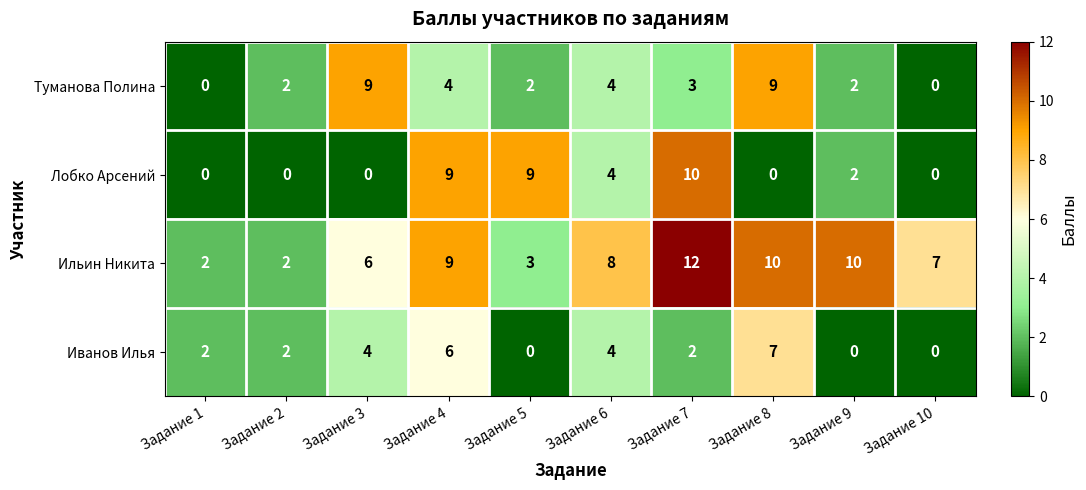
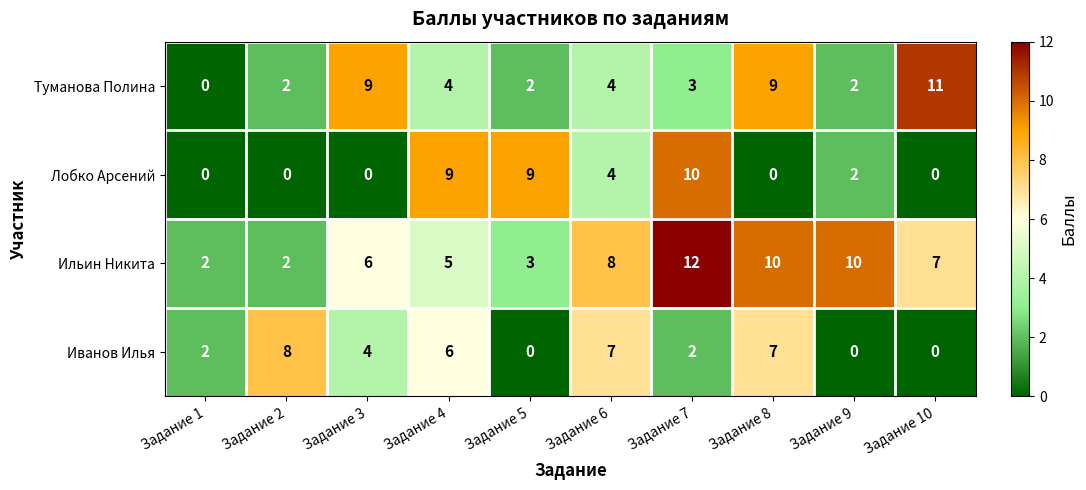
  {
    "Туманова Полина": {
      "Задание 1": 0,
      "Задание 2": 2,
      "Задание 3": 9,
      "Задание 4": 4,
      "Задание 5": 2,
      "Задание 6": 4,
      "Задание 7": 3,
      "Задание 8": 9,
      "Задание 9": 2,
-     "Задание 10": 0
+     "Задание 10": 11
    },
    "Лобко Арсений": {
      "Задание 1": 0,
      "Задание 2": 0,
      "Задание 3": 0,
      "Задание 4": 9,
      "Задание 5": 9,
      "Задание 6": 4,
      "Задание 7": 10,
      "Задание 8": 0,
      "Задание 9": 2,
      "Задание 10": 0
    },
    "Ильин Никита": {
      "Задание 1": 2,
      "Задание 2": 2,
      "Задание 3": 6,
-     "Задание 4": 9,
+     "Задание 4": 5,
      "Задание 5": 3,
      "Задание 6": 8,
      "Задание 7": 12,
      "Задание 8": 10,
      "Задание 9": 10,
      "Задание 10": 7
    },
    "Иванов Илья": {
      "Задание 1": 2,
-     "Задание 2": 2,
+     "Задание 2": 8,
      "Задание 3": 4,
      "Задание 4": 6,
      "Задание 5": 0,
-     "Задание 6": 4,
+     "Задание 6": 7,
      "Задание 7": 2,
      "Задание 8": 7,
      "Задание 9": 0,
      "Задание 10": 0
    }
  }
